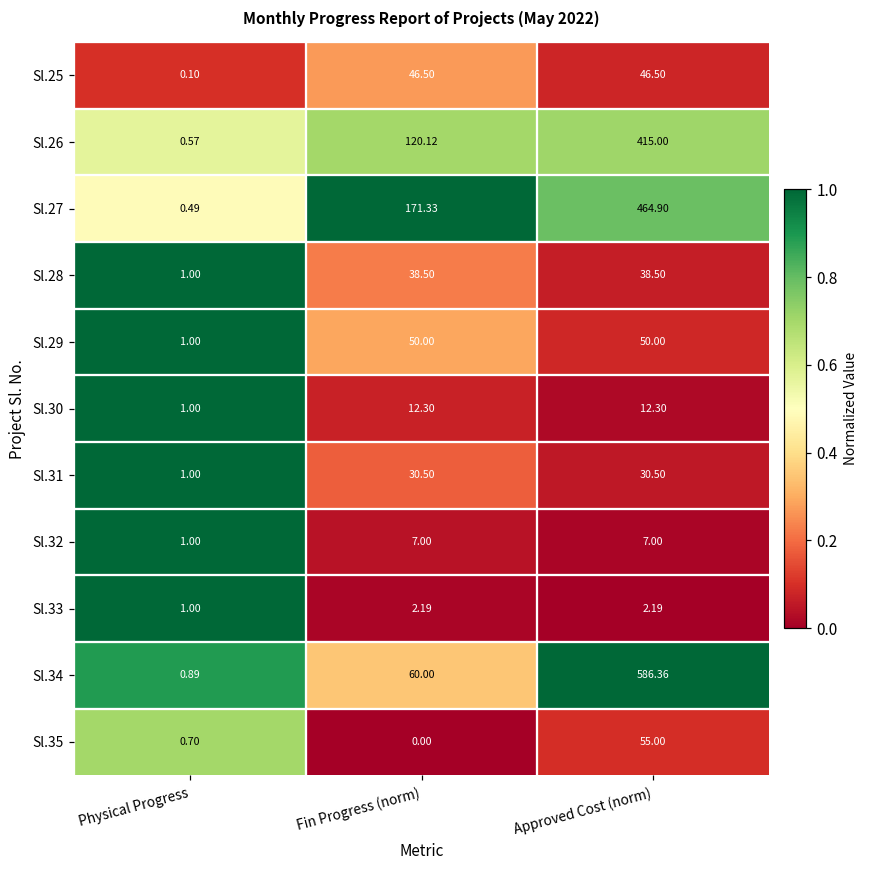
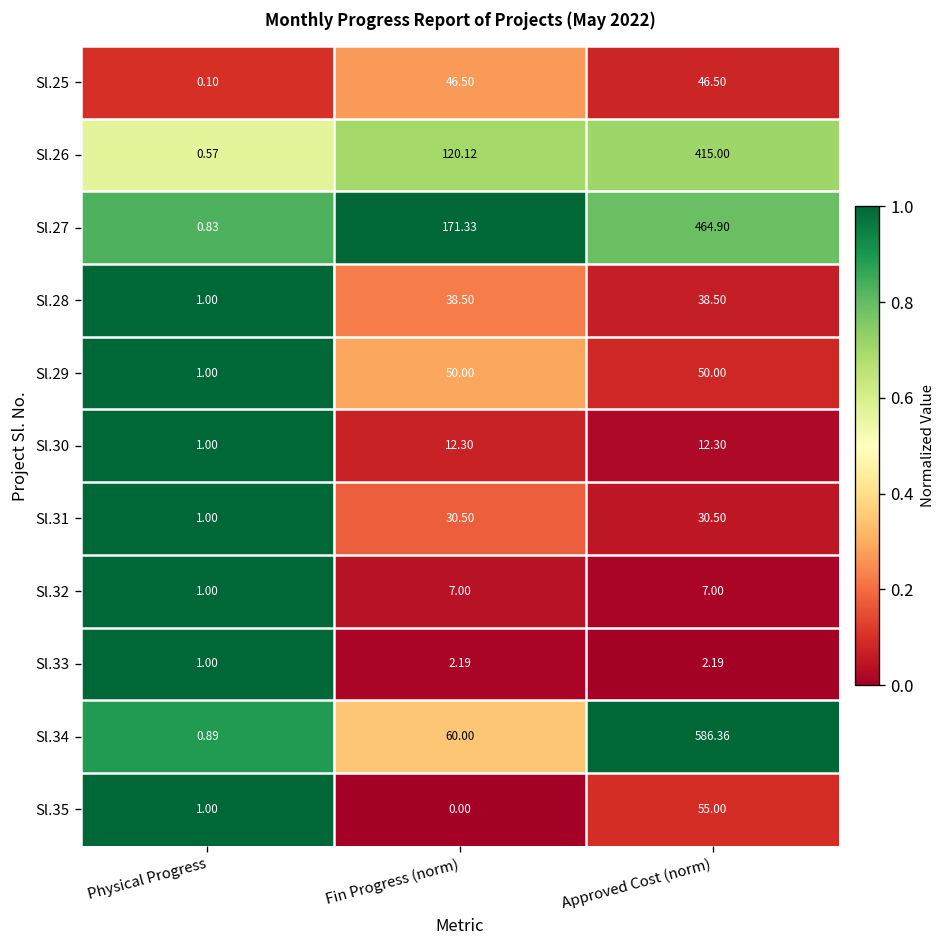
  {
    "Sl.25": {
      "Physical Progress": 0.10,
      "Fin Progress (norm)": 46.50,
      "Approved Cost (norm)": 46.50
    },
    "Sl.26": {
      "Physical Progress": 0.57,
      "Fin Progress (norm)": 120.12,
      "Approved Cost (norm)": 415.00
    },
    "Sl.27": {
-     "Physical Progress": 0.49,
+     "Physical Progress": 0.83,
      "Fin Progress (norm)": 171.33,
      "Approved Cost (norm)": 464.90
    },
    "Sl.28": {
      "Physical Progress": 1.00,
      "Fin Progress (norm)": 38.50,
      "Approved Cost (norm)": 38.50
    },
    "Sl.29": {
      "Physical Progress": 1.00,
      "Fin Progress (norm)": 50.00,
      "Approved Cost (norm)": 50.00
    },
    "Sl.30": {
      "Physical Progress": 1.00,
      "Fin Progress (norm)": 12.30,
      "Approved Cost (norm)": 12.30
    },
    "Sl.31": {
      "Physical Progress": 1.00,
      "Fin Progress (norm)": 30.50,
      "Approved Cost (norm)": 30.50
    },
    "Sl.32": {
      "Physical Progress": 1.00,
      "Fin Progress (norm)": 7.00,
      "Approved Cost (norm)": 7.00
    },
    "Sl.33": {
      "Physical Progress": 1.00,
      "Fin Progress (norm)": 2.19,
      "Approved Cost (norm)": 2.19
    },
    "Sl.34": {
      "Physical Progress": 0.89,
      "Fin Progress (norm)": 60.00,
      "Approved Cost (norm)": 586.36
    },
    "Sl.35": {
-     "Physical Progress": 0.70,
+     "Physical Progress": 1.00,
      "Fin Progress (norm)": 0.00,
      "Approved Cost (norm)": 55.00
    }
  }
